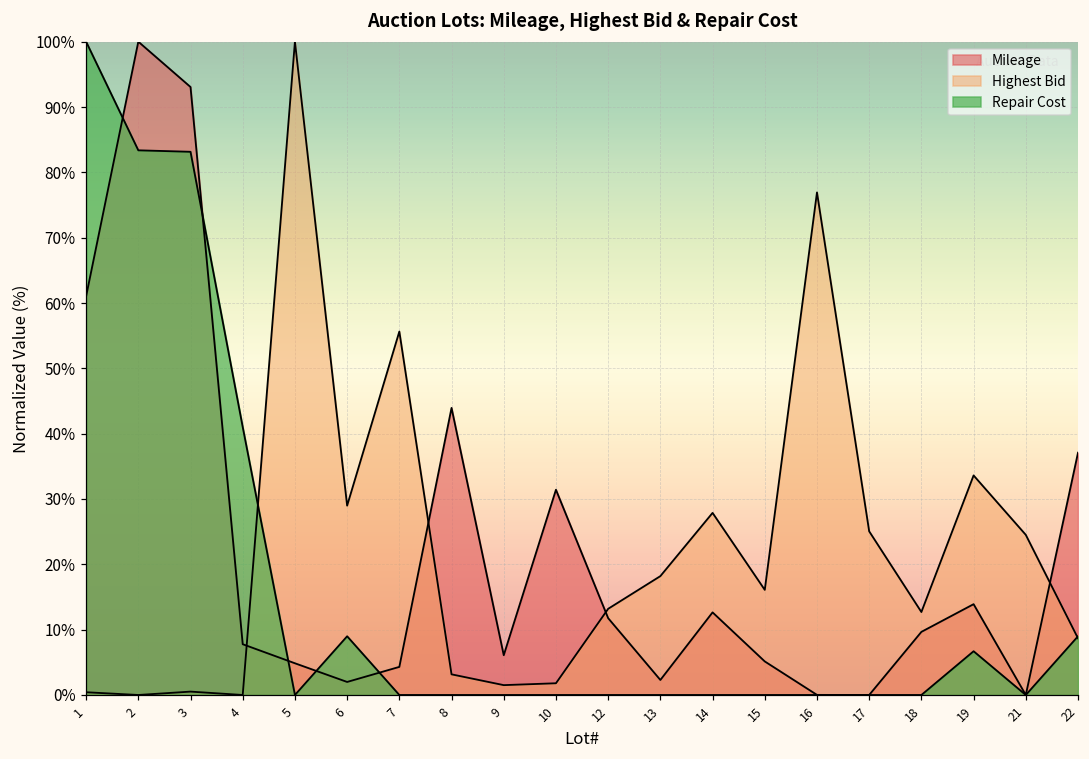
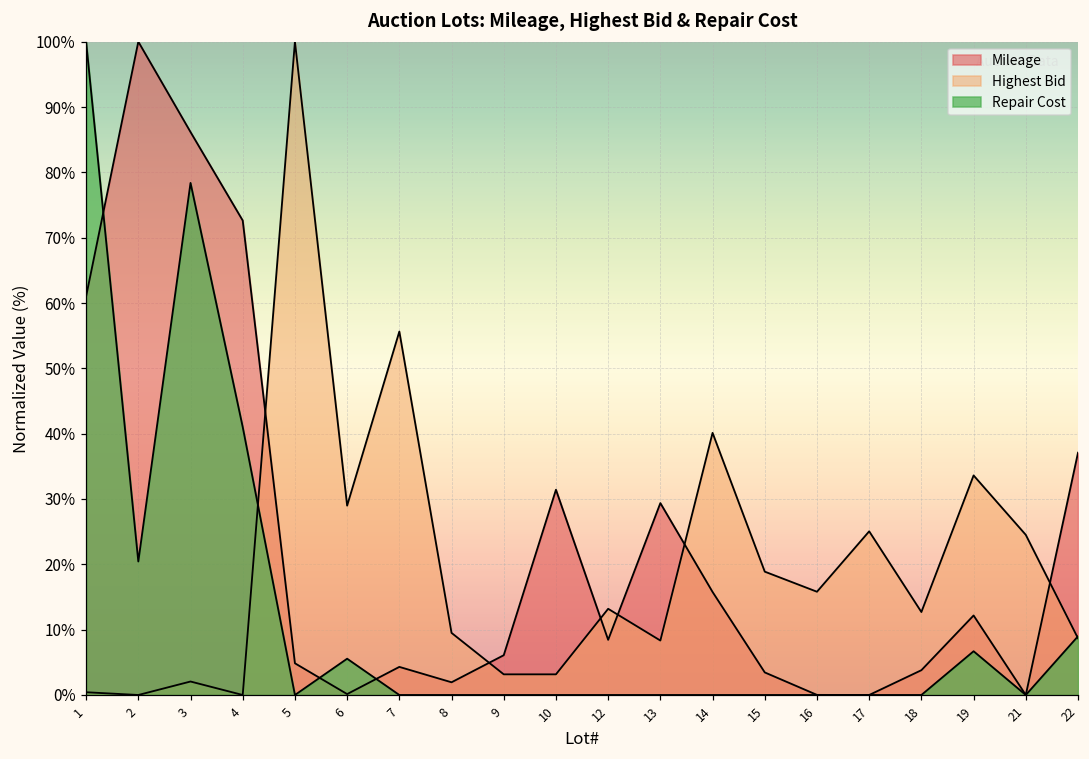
  {
    "Mileage": {
      "1": "61%",
      "2": "100%",
-     "3": "93%",
-     "4": "8%",
+     "3": "86%",
+     "4": "73%",
      "5": "5%",
-     "6": "2%",
+     "6": "0%",
      "7": "4%",
-     "8": "44%",
+     "8": "2%",
      "9": "6%",
      "10": "31%",
-     "12": "12%",
-     "13": "2%",
-     "14": "13%",
-     "15": "5%",
-     "18": "10%",
-     "19": "14%",
+     "12": "8%",
+     "13": "29%",
+     "14": "16%",
+     "15": "3%",
+     "18": "4%",
+     "19": "12%",
      "22": "37%"
    },
    "Highest Bid": {
      "1": "0%",
      "2": "0%",
-     "3": "1%",
+     "3": "2%",
      "4": "0%",
      "5": "100%",
      "6": "29%",
      "7": "56%",
-     "8": "3%",
-     "9": "2%",
-     "10": "2%",
+     "8": "10%",
+     "9": "3%",
+     "10": "3%",
      "12": "13%",
-     "13": "18%",
-     "14": "28%",
-     "15": "16%",
-     "16": "77%",
+     "13": "8%",
+     "14": "40%",
+     "15": "19%",
+     "16": "16%",
      "17": "25%",
      "18": "13%",
      "19": "34%",
      "21": "25%"
    },
    "Repair Cost": {
      "1": "100%",
-     "2": "83%",
-     "3": "83%",
+     "2": "20%",
+     "3": "78%",
      "4": "41%",
      "5": "0%",
-     "6": "9%",
+     "6": "6%",
      "7": "0%",
      "8": "0%",
      "9": "0%",
      "10": "0%",
      "12": "0%",
      "13": "0%",
      "14": "0%",
      "15": "0%",
      "18": "0%",
      "19": "7%"
    }
  }
